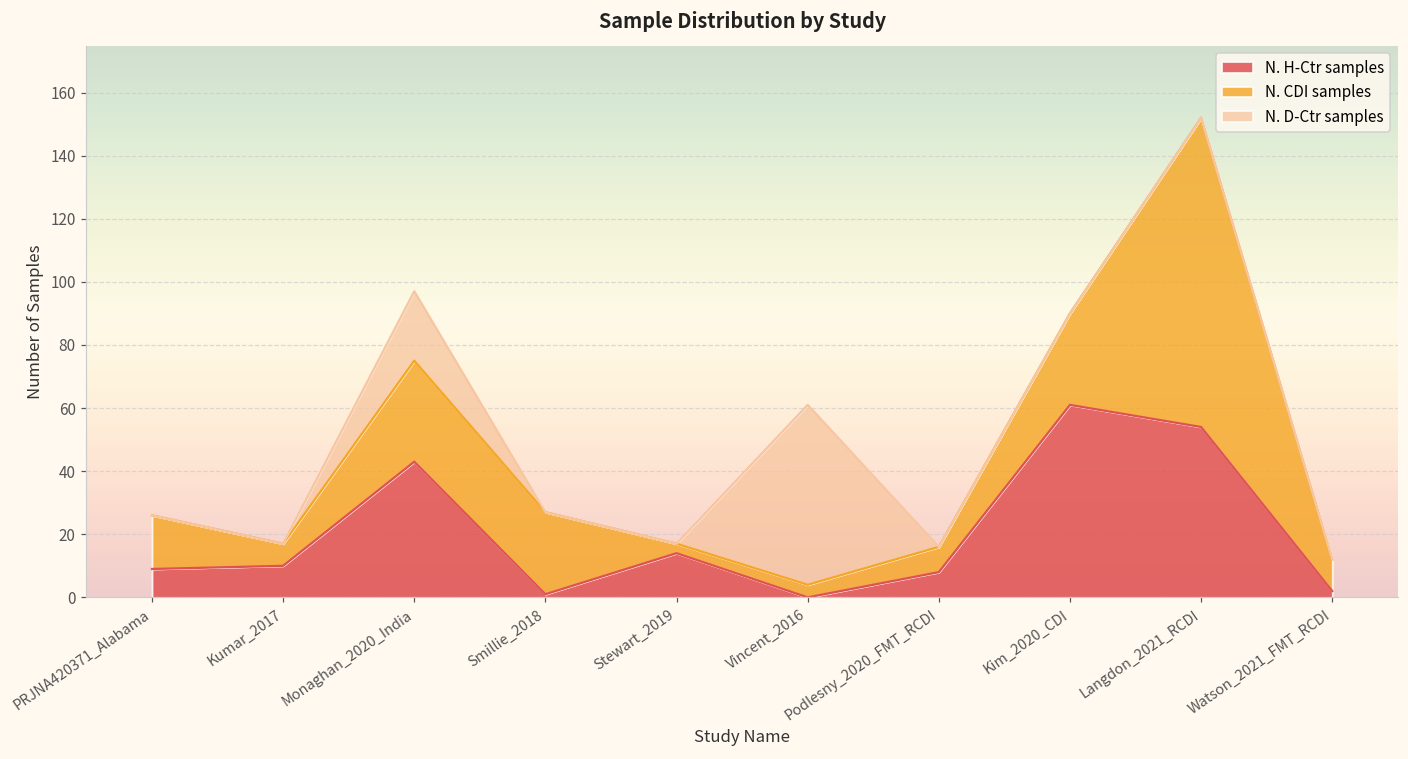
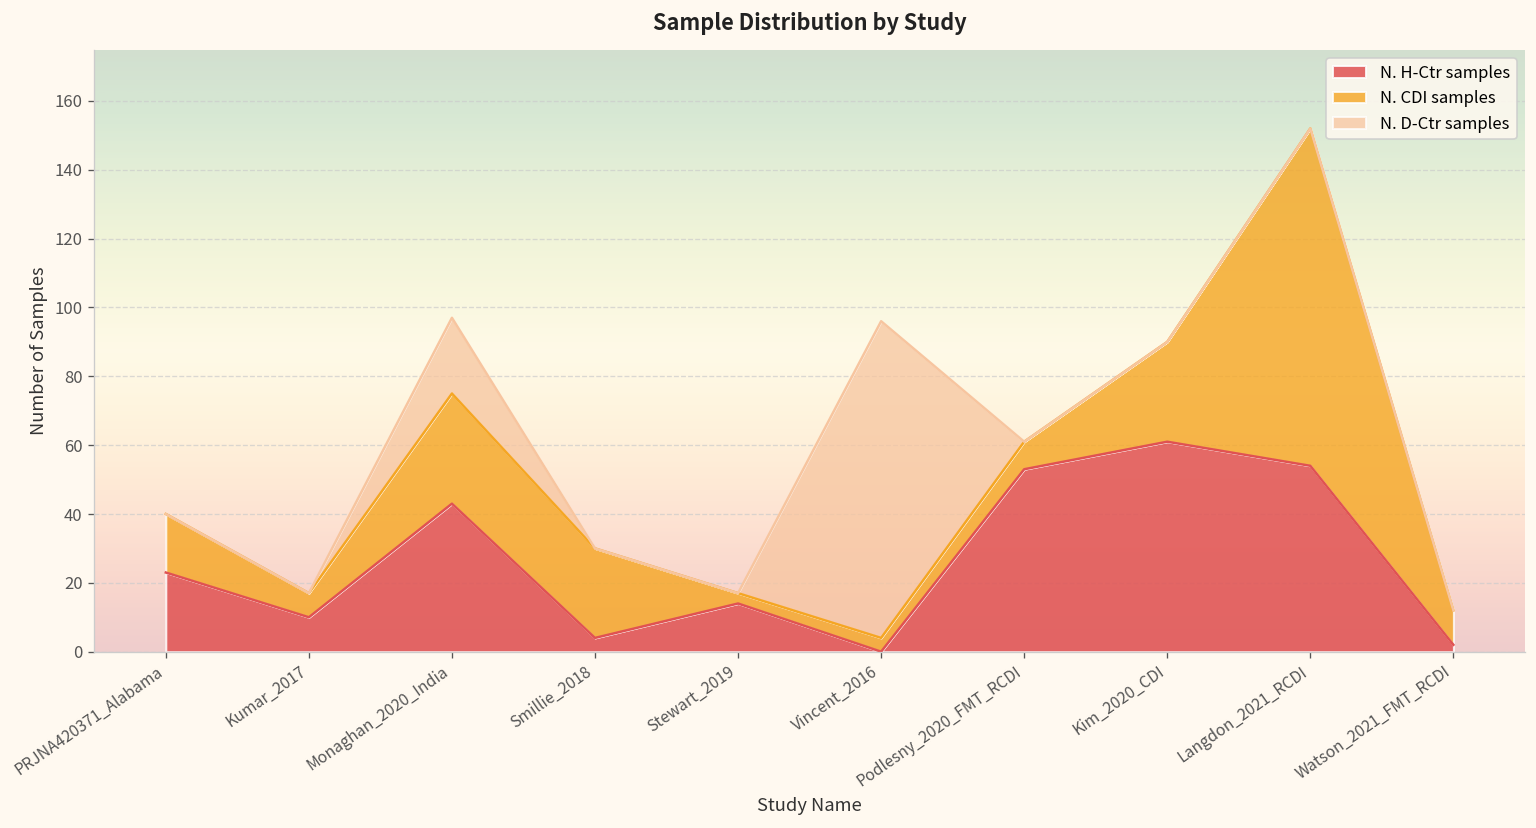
  {
    "N. H-Ctr samples": {
-     "PRJNA420371_Alabama": 9,
+     "PRJNA420371_Alabama": 23,
      "Kumar_2017": 10,
      "Monaghan_2020_India": 43,
-     "Smillie_2018": 1,
+     "Smillie_2018": 4,
      "Stewart_2019": 14,
      "Vincent_2016": 0,
-     "Podlesny_2020_FMT_RCDI": 8,
+     "Podlesny_2020_FMT_RCDI": 53,
      "Kim_2020_CDI": 61,
      "Langdon_2021_RCDI": 54,
      "Watson_2021_FMT_RCDI": 2
    },
    "N. CDI samples": {
      "Monaghan_2020_India": 32,
      "Vincent_2016": 4
    },
    "N. D-Ctr samples": {
      "Monaghan_2020_India": 22,
-     "Vincent_2016": 57
+     "Vincent_2016": 92
    }
  }
